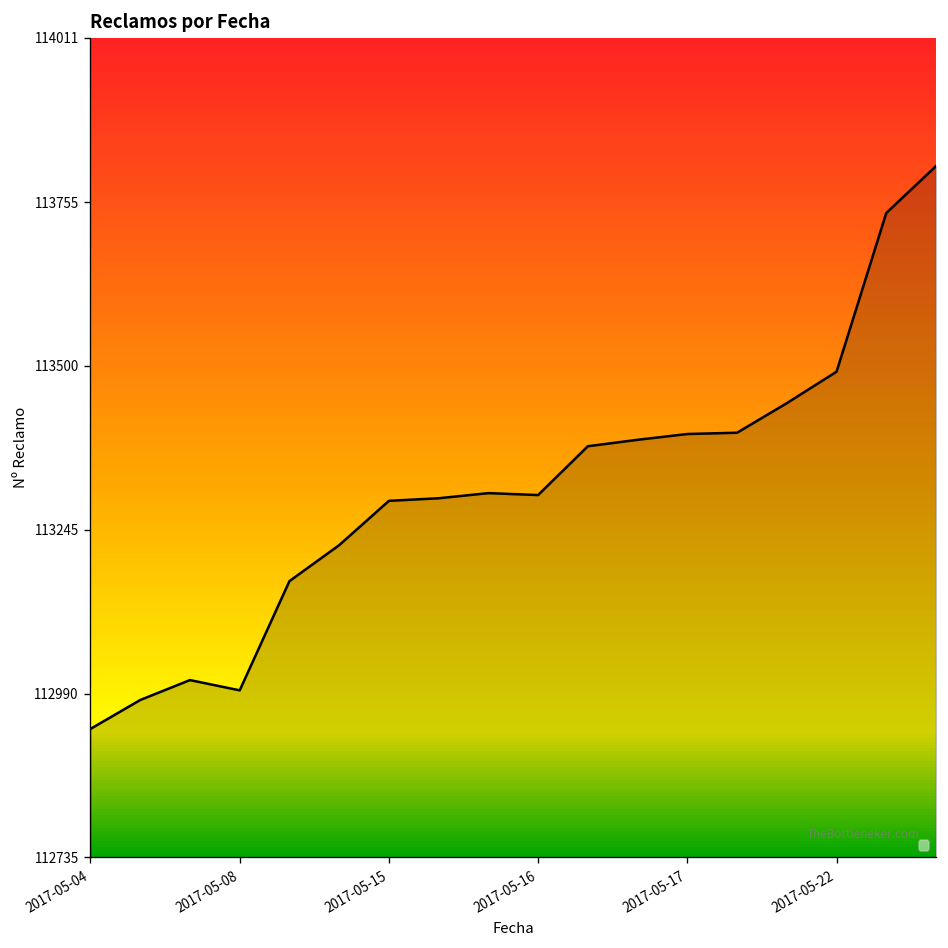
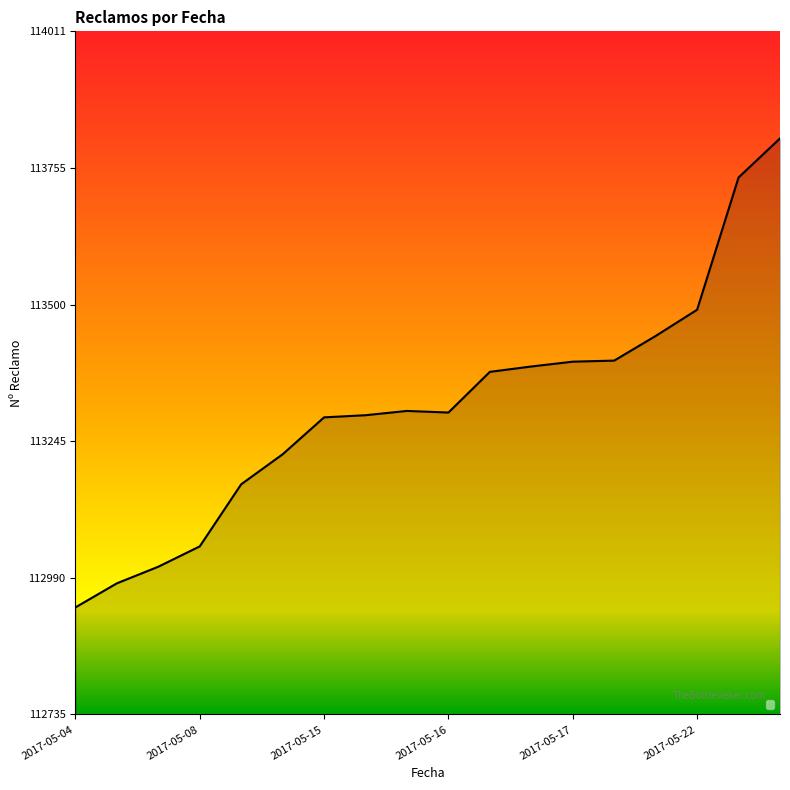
  {
    "2017-05-04": 112940,
-   "2017-05-08": 113000,
+   "2017-05-08": 113050,
    "2017-05-16": 113300,
    "2017-05-22": 113490
  }
